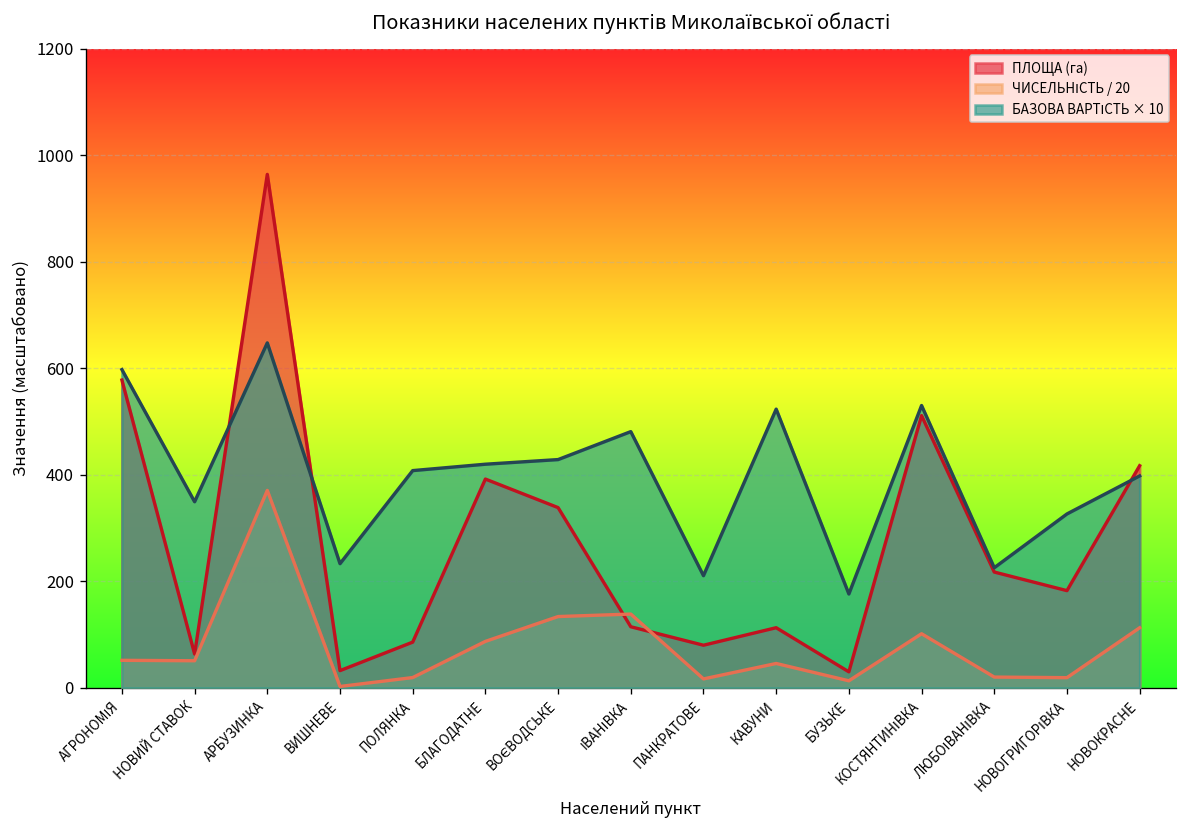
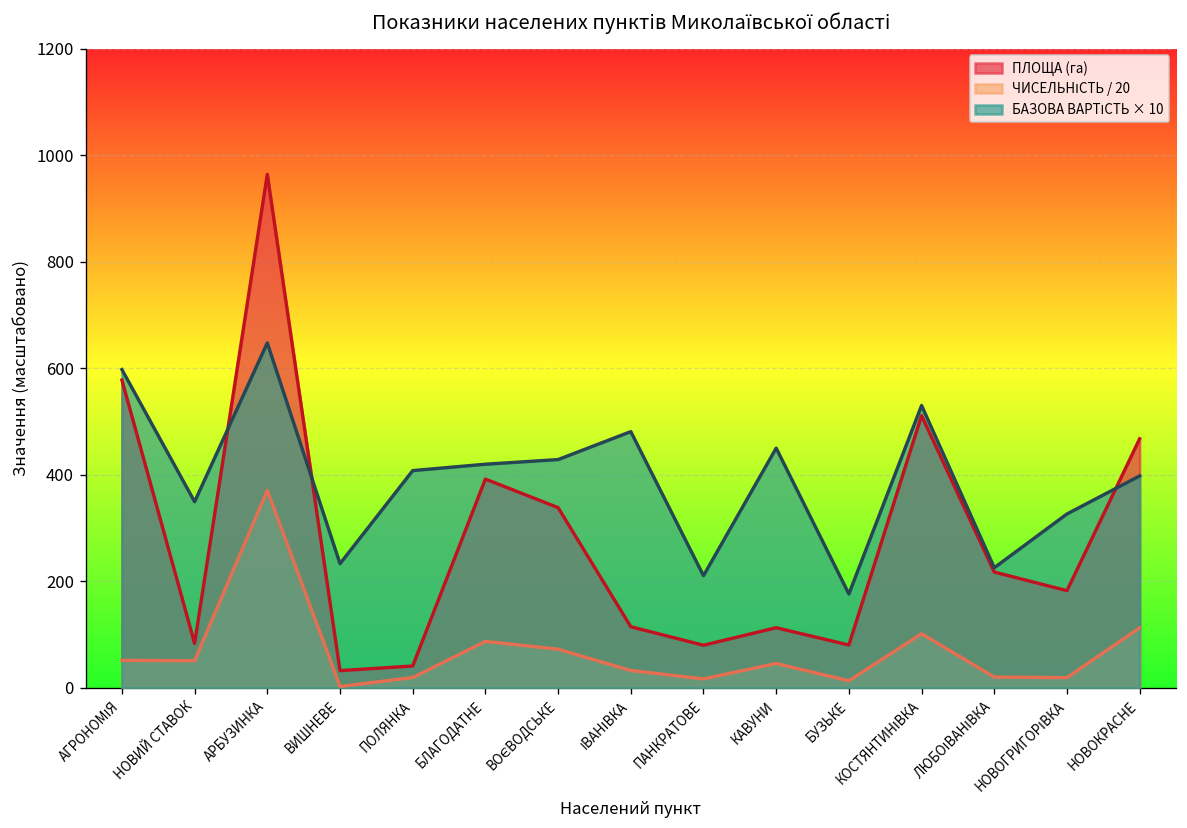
  {
    "ПЛОЩА (га)": {
      "АГРОНОМІЯ": 580,
-     "НОВИЙ СТАВОК": 60,
+     "НОВИЙ СТАВОК": 80,
      "АРБУЗИНКА": 960,
      "ВИШНЕВЕ": 30,
-     "ПОЛЯНКА": 90,
+     "ПОЛЯНКА": 40,
      "БЛАГОДАТНЕ": 390,
      "ВОЄВОДСЬКЕ": 340,
      "ІВАНІВКА": 110,
      "ПАНКРАТОВЕ": 80,
      "КАВУНИ": 110,
-     "БУЗЬКЕ": 30,
+     "БУЗЬКЕ": 80,
      "КОСТЯНТИНІВКА": 510,
      "ЛЮБОІВАНІВКА": 220,
      "НОВОГРИГОРІВКА": 180,
-     "НОВОКРАСНЕ": 420
+     "НОВОКРАСНЕ": 470
    },
    "ЧИСЕЛЬНІСТЬ / 20": {
      "АГРОНОМІЯ": 50,
      "НОВИЙ СТАВОК": 50,
      "АРБУЗИНКА": 370,
      "ВИШНЕВЕ": 0,
      "ПОЛЯНКА": 20,
      "БЛАГОДАТНЕ": 90,
-     "ВОЄВОДСЬКЕ": 130,
-     "ІВАНІВКА": 140,
+     "ВОЄВОДСЬКЕ": 70,
+     "ІВАНІВКА": 30,
      "ПАНКРАТОВЕ": 20,
      "КАВУНИ": 50,
      "БУЗЬКЕ": 10,
      "КОСТЯНТИНІВКА": 100,
      "ЛЮБОІВАНІВКА": 20,
      "НОВОГРИГОРІВКА": 20,
      "НОВОКРАСНЕ": 110
    },
    "БАЗОВА ВАРТІСТЬ × 10": {
      "АГРОНОМІЯ": 600,
      "НОВИЙ СТАВОК": 350,
      "АРБУЗИНКА": 650,
      "ВИШНЕВЕ": 230,
      "ПОЛЯНКА": 410,
      "БЛАГОДАТНЕ": 420,
      "ВОЄВОДСЬКЕ": 430,
      "ІВАНІВКА": 480,
      "ПАНКРАТОВЕ": 210,
-     "КАВУНИ": 520,
+     "КАВУНИ": 450,
      "БУЗЬКЕ": 180,
      "КОСТЯНТИНІВКА": 530,
      "ЛЮБОІВАНІВКА": 230,
      "НОВОГРИГОРІВКА": 330,
      "НОВОКРАСНЕ": 400
    }
  }
